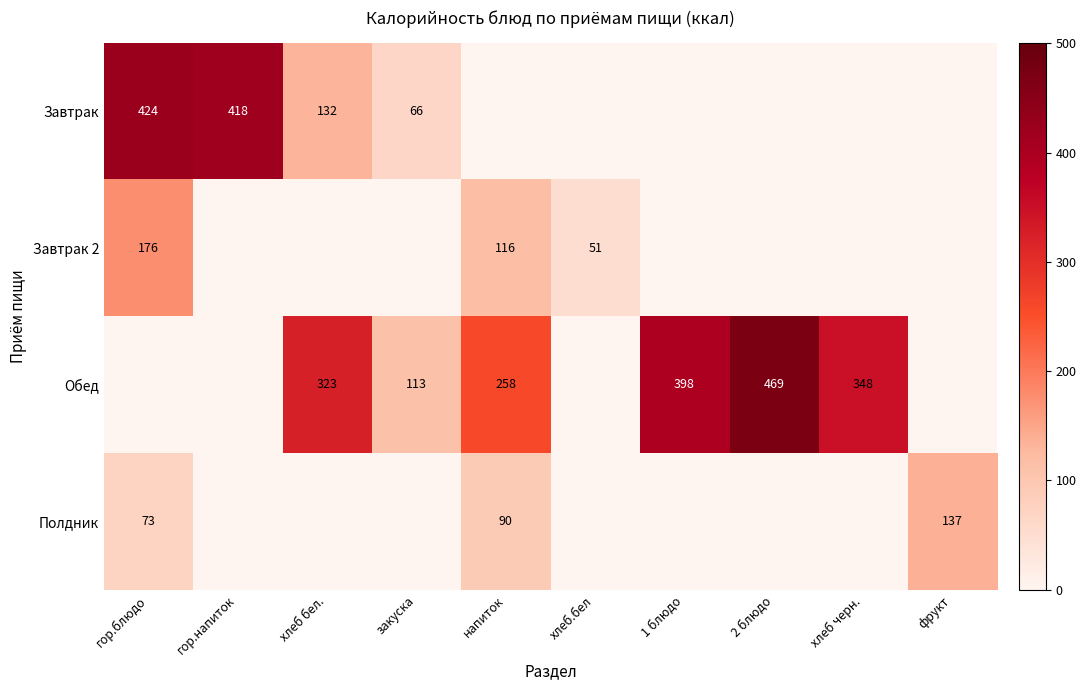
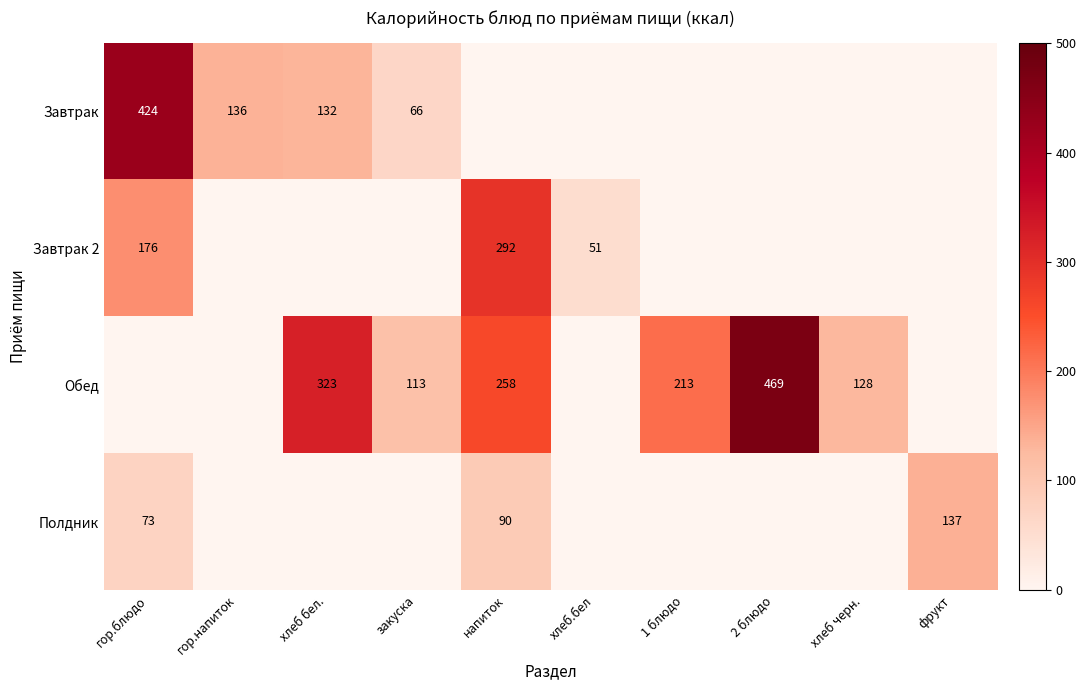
  {
    "Завтрак": {
      "гор.блюдо": 424,
-     "гор.напиток": 418,
+     "гор.напиток": 136,
      "хлеб бел.": 132,
      "закуска": 66
    },
    "Завтрак 2": {
      "гор.блюдо": 176,
-     "напиток": 116,
+     "напиток": 292,
      "хлеб.бел": 51
    },
    "Обед": {
      "хлеб бел.": 323,
      "закуска": 113,
      "напиток": 258,
-     "1 блюдо": 398,
+     "1 блюдо": 213,
      "2 блюдо": 469,
-     "хлеб черн.": 348
+     "хлеб черн.": 128
    },
    "Полдник": {
      "гор.блюдо": 73,
      "напиток": 90,
      "фрукт": 137
    }
  }
